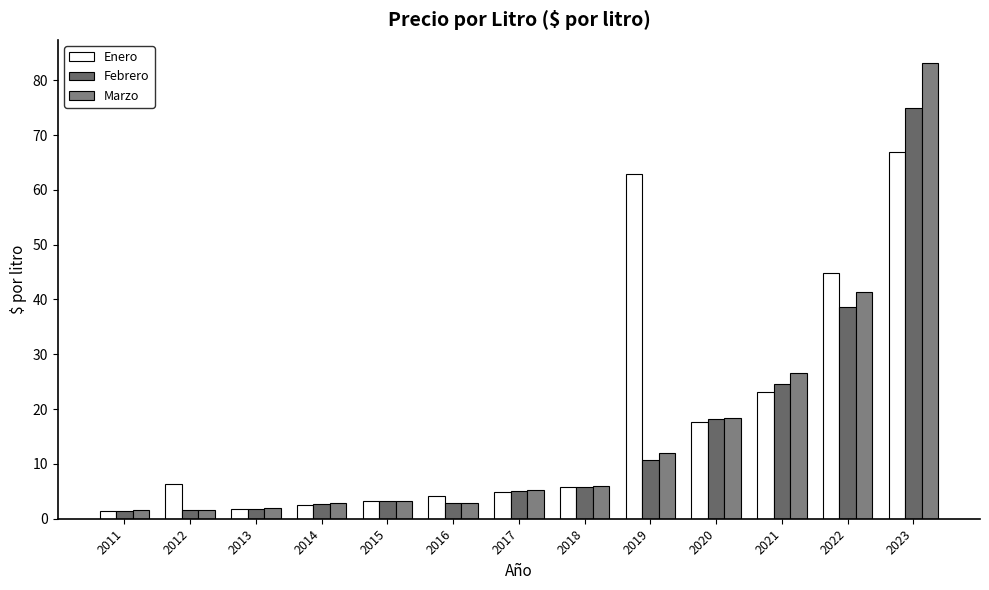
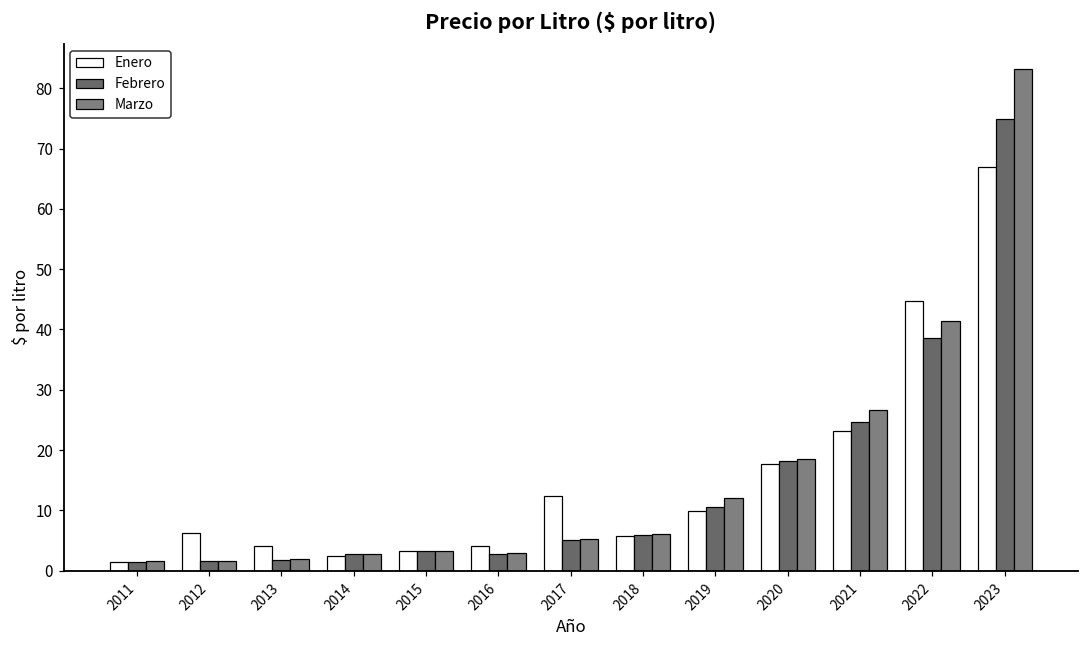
  {
    "Enero": {
      "2011": 1,
      "2012": 6,
-     "2013": 2,
+     "2013": 4,
      "2014": 2,
      "2015": 3,
      "2016": 4,
-     "2017": 5,
+     "2017": 12,
      "2018": 6,
-     "2019": 63,
+     "2019": 10,
      "2020": 18,
      "2021": 23,
      "2022": 45,
      "2023": 67
    }
  }
